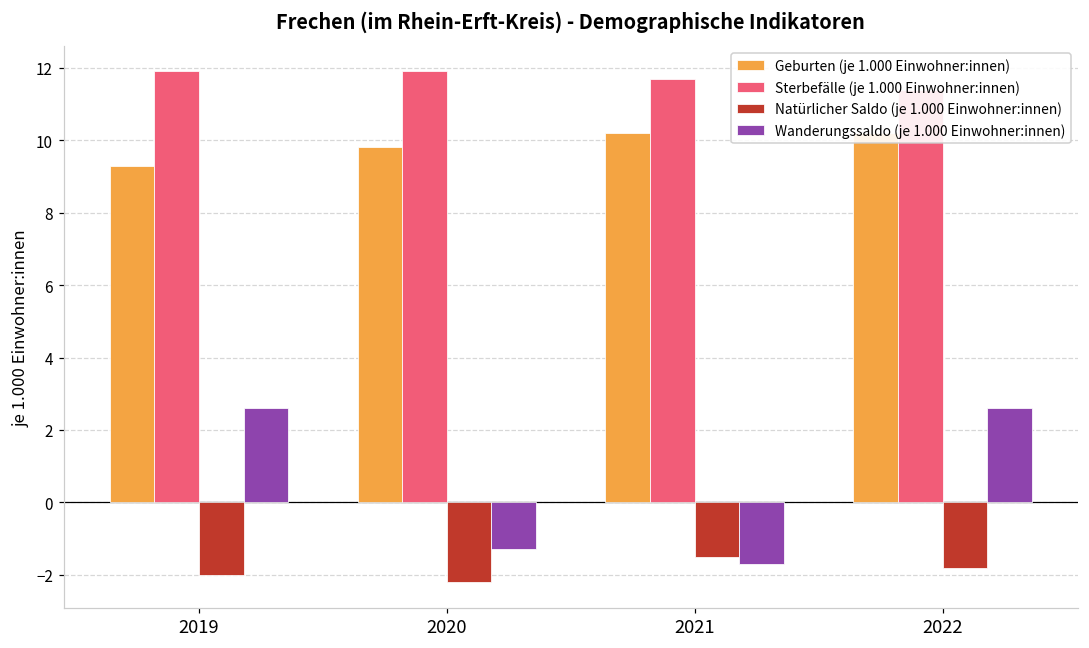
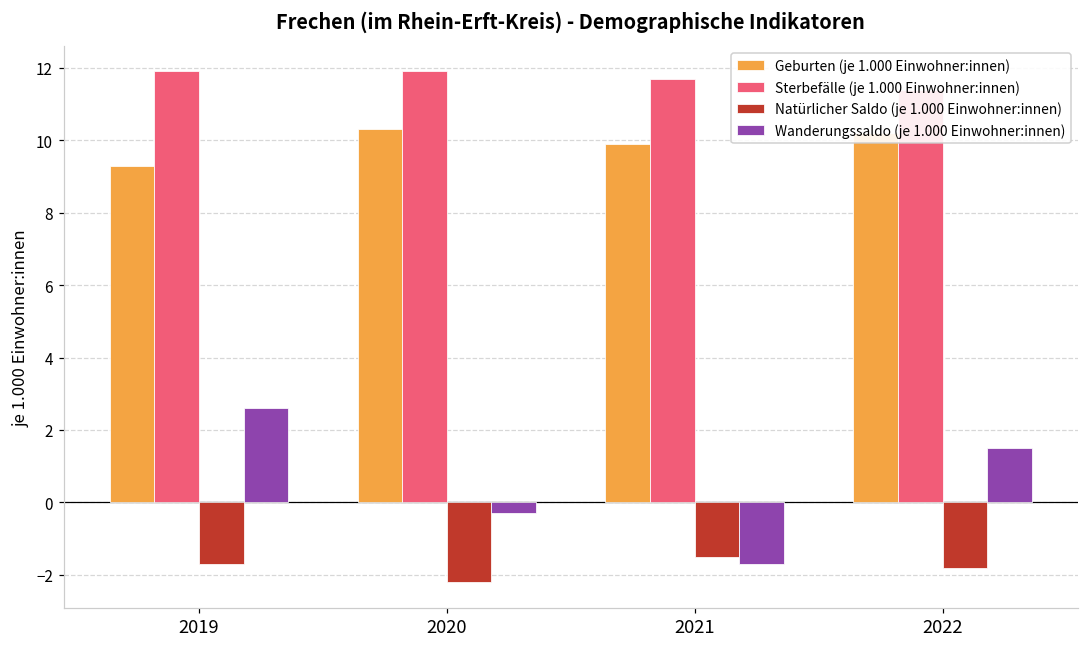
  {
    "Geburten (je 1.000 Einwohner:innen)": {
      "2019": 9.3,
-     "2020": 9.8,
-     "2021": 10.2
+     "2020": 10.3,
+     "2021": 9.9
    },
    "Sterbefälle (je 1.000 Einwohner:innen)": {
      "2019": 11.9,
      "2020": 11.9,
      "2021": 11.7
    },
    "Natürlicher Saldo (je 1.000 Einwohner:innen)": {
-     "2019": -2.0,
+     "2019": -1.7,
      "2020": -2.2,
      "2021": -1.5,
      "2022": -1.8
    },
    "Wanderungssaldo (je 1.000 Einwohner:innen)": {
      "2019": 2.6,
-     "2020": -1.3,
+     "2020": -0.3,
      "2021": -1.7,
-     "2022": 2.6
+     "2022": 1.5
    }
  }
